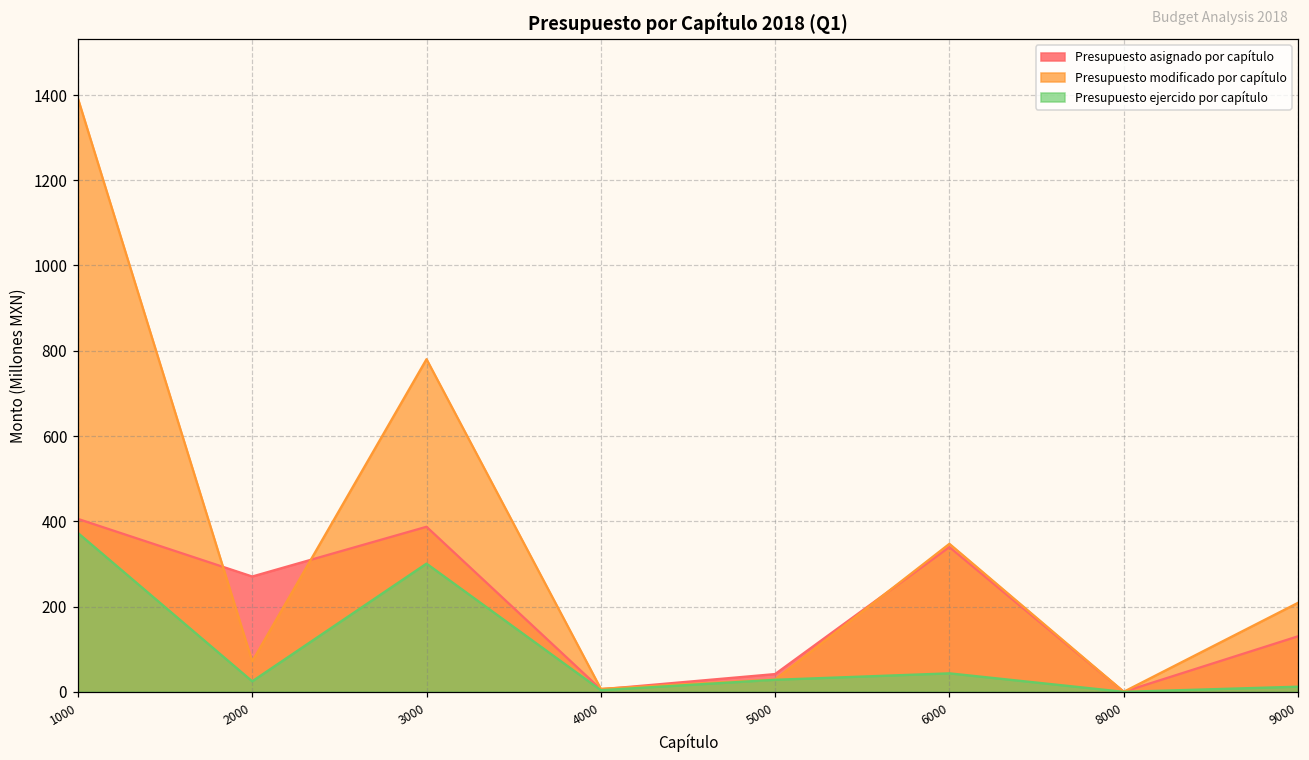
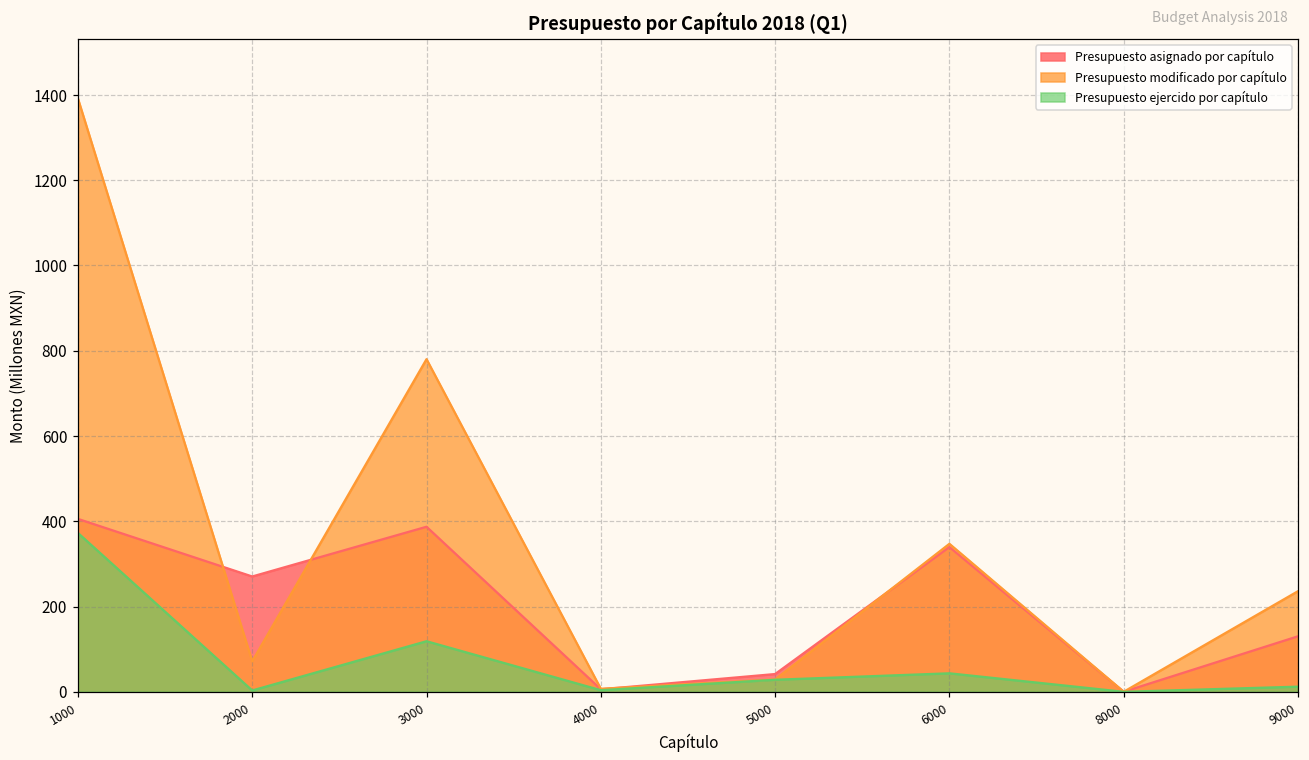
  {
    "Presupuesto asignado por capítulo": {
      "1000": 410,
      "2000": 270,
      "3000": 390,
      "5000": 40,
      "6000": 340,
      "9000": 130
    },
    "Presupuesto modificado por capítulo": {
      "1000": 1390,
      "2000": 70,
      "3000": 780,
      "6000": 350,
-     "9000": 210
+     "9000": 240
    },
    "Presupuesto ejercido por capítulo": {
      "1000": 370,
-     "2000": 20,
-     "3000": 300,
+     "2000": 0,
+     "3000": 120,
      "6000": 40,
      "9000": 10
    }
  }
